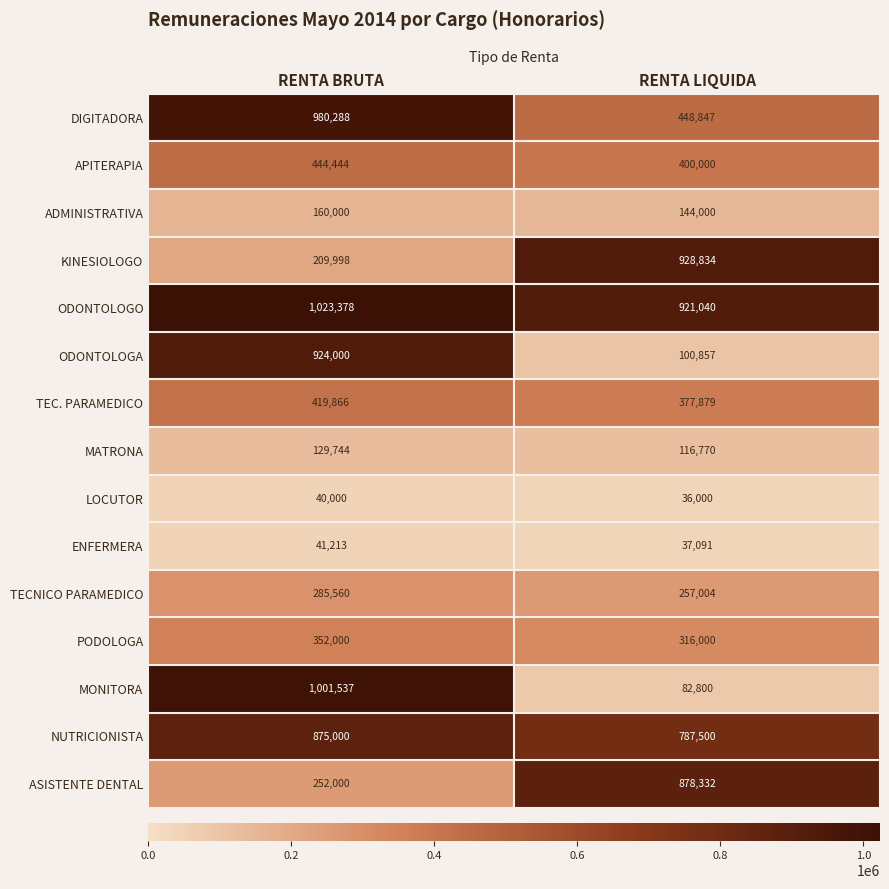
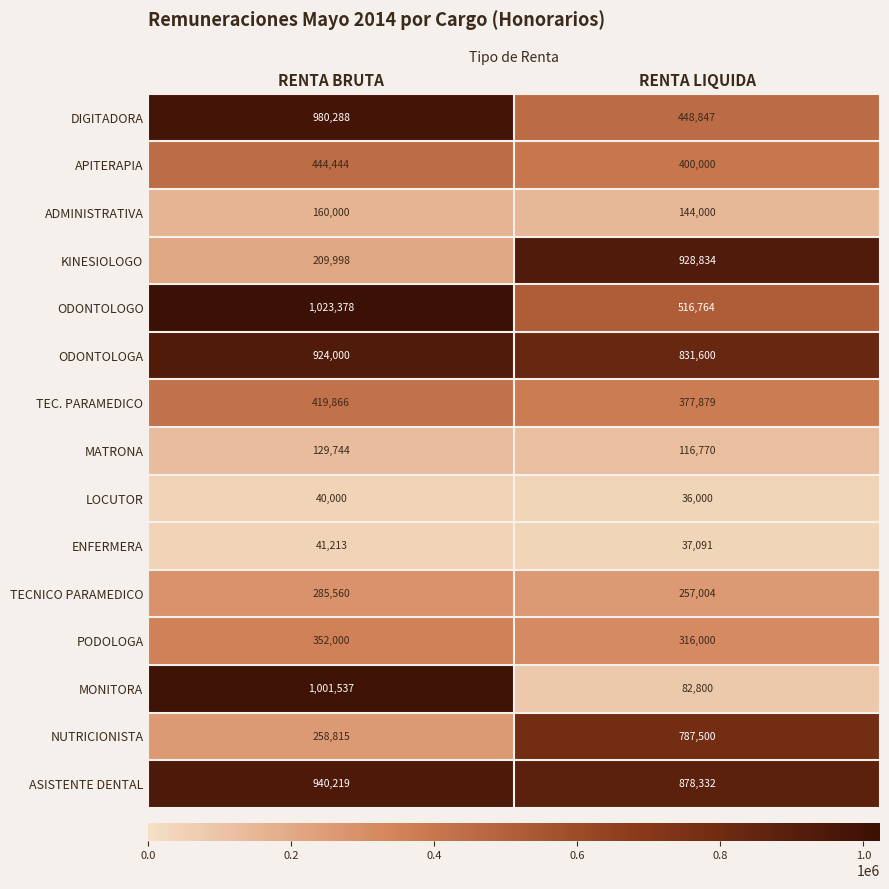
  {
    "DIGITADORA": {
      "RENTA BRUTA": "980,288",
      "RENTA LIQUIDA": "448,847"
    },
    "APITERAPIA": {
      "RENTA BRUTA": "444,444",
      "RENTA LIQUIDA": "400,000"
    },
    "ADMINISTRATIVA": {
      "RENTA BRUTA": "160,000",
      "RENTA LIQUIDA": "144,000"
    },
    "KINESIOLOGO": {
      "RENTA BRUTA": "209,998",
      "RENTA LIQUIDA": "928,834"
    },
    "ODONTOLOGO": {
      "RENTA BRUTA": "1,023,378",
-     "RENTA LIQUIDA": "921,040"
+     "RENTA LIQUIDA": "516,764"
    },
    "ODONTOLOGA": {
      "RENTA BRUTA": "924,000",
-     "RENTA LIQUIDA": "100,857"
+     "RENTA LIQUIDA": "831,600"
    },
    "TEC. PARAMEDICO": {
      "RENTA BRUTA": "419,866",
      "RENTA LIQUIDA": "377,879"
    },
    "MATRONA": {
      "RENTA BRUTA": "129,744",
      "RENTA LIQUIDA": "116,770"
    },
    "LOCUTOR": {
      "RENTA BRUTA": "40,000",
      "RENTA LIQUIDA": "36,000"
    },
    "ENFERMERA": {
      "RENTA BRUTA": "41,213",
      "RENTA LIQUIDA": "37,091"
    },
    "TECNICO PARAMEDICO": {
      "RENTA BRUTA": "285,560",
      "RENTA LIQUIDA": "257,004"
    },
    "PODOLOGA": {
      "RENTA BRUTA": "352,000",
      "RENTA LIQUIDA": "316,000"
    },
    "MONITORA": {
      "RENTA BRUTA": "1,001,537",
      "RENTA LIQUIDA": "82,800"
    },
    "NUTRICIONISTA": {
-     "RENTA BRUTA": "875,000",
+     "RENTA BRUTA": "258,815",
      "RENTA LIQUIDA": "787,500"
    },
    "ASISTENTE DENTAL": {
-     "RENTA BRUTA": "252,000",
+     "RENTA BRUTA": "940,219",
      "RENTA LIQUIDA": "878,332"
    }
  }
